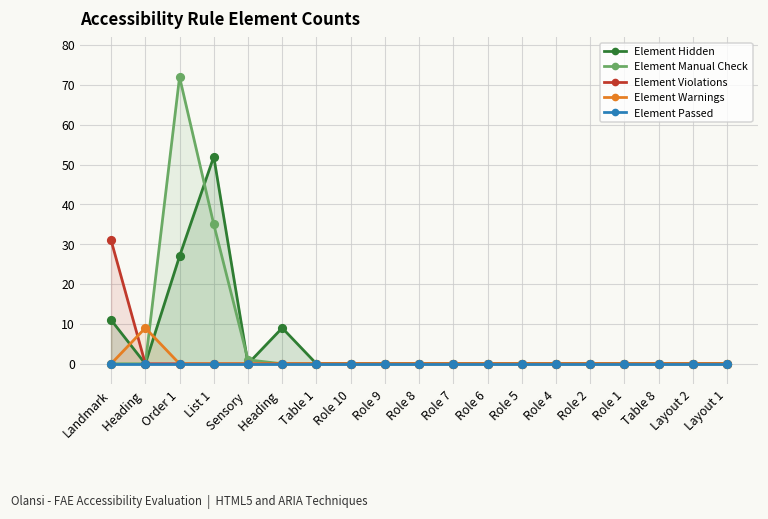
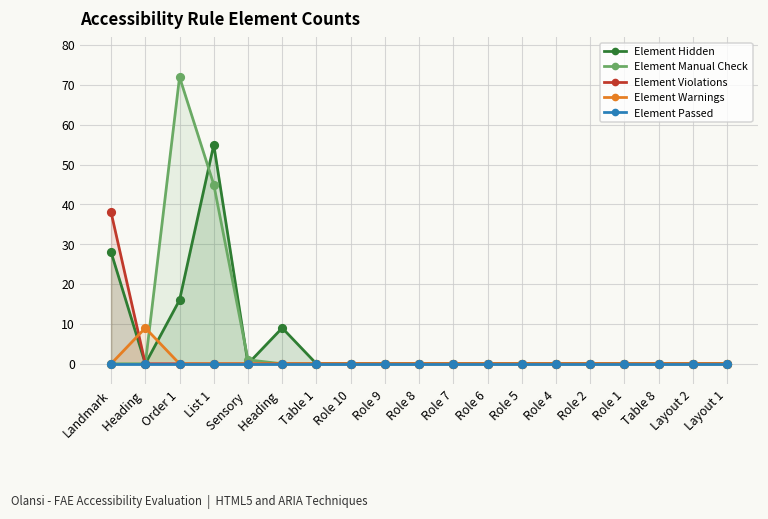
  {
    "Element Hidden": {
-     "Landmark": 11,
-     "Order 1": 27,
-     "List 1": 52
+     "Landmark": 28,
+     "Order 1": 16,
+     "List 1": 55
    },
    "Element Manual Check": {
      "Order 1": 72,
-     "List 1": 35,
+     "List 1": 45,
      "Sensory": 1
    },
    "Element Violations": {
-     "Landmark": 31
+     "Landmark": 38
    }
  }
